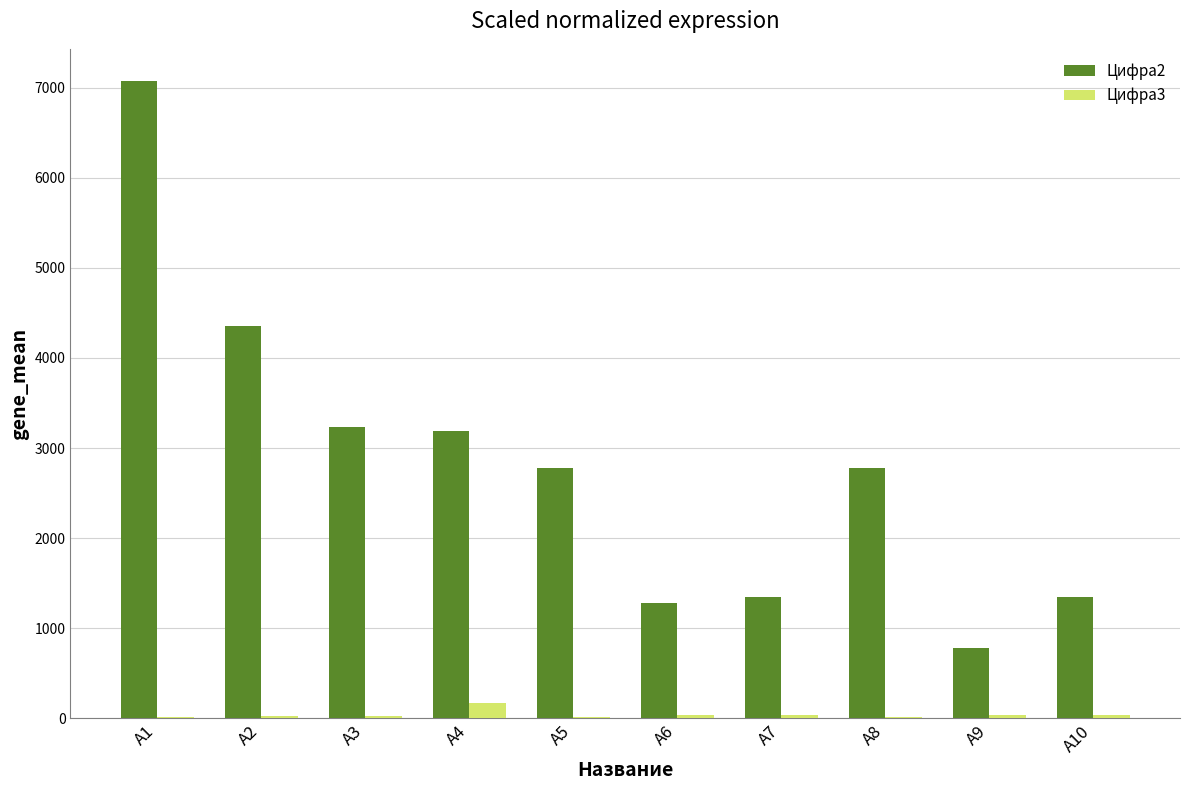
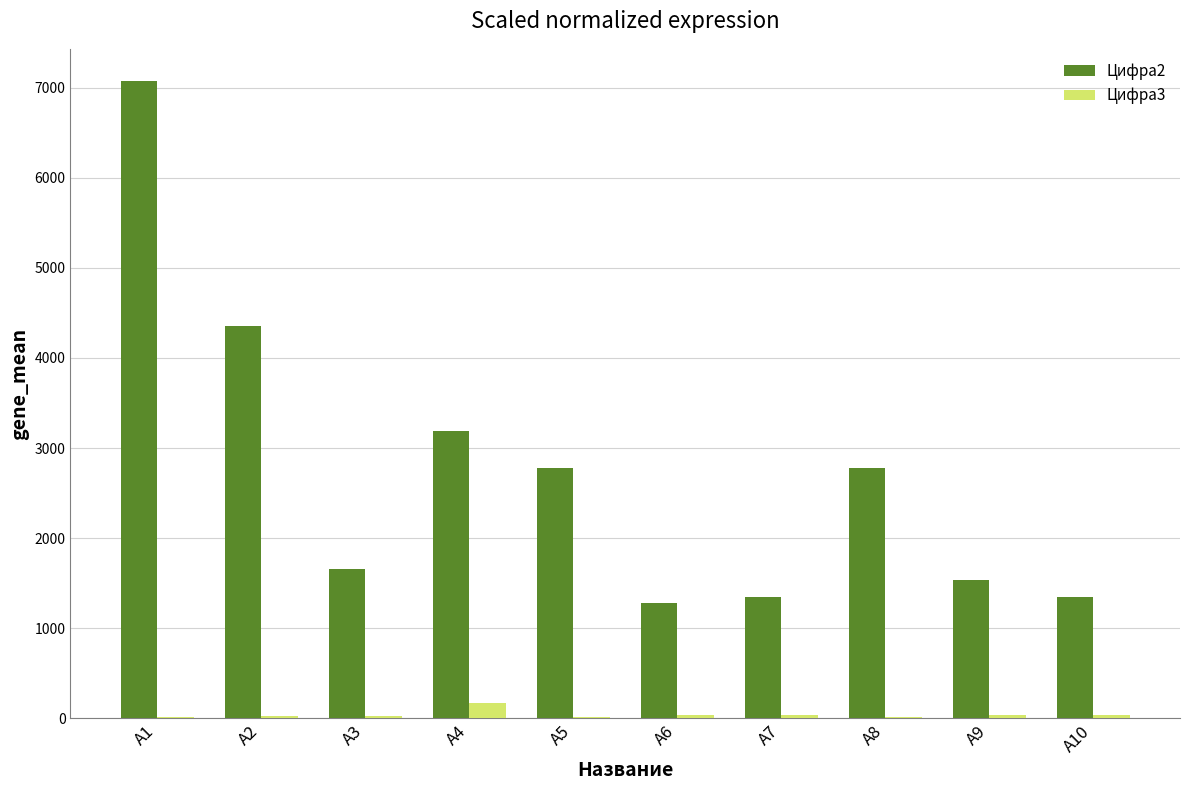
  {
    "Цифра2": {
      "А1": 7100,
      "А2": 4400,
-     "А3": 3200,
+     "А3": 1700,
      "А4": 3200,
      "А5": 2800,
      "А6": 1300,
      "А7": 1300,
      "А8": 2800,
-     "А9": 800,
+     "А9": 1500,
      "А10": 1300
    },
    "Цифра3": {
      "А4": 200,
      "А6": 0,
      "А7": 0,
      "А9": 0,
      "А10": 0
    }
  }
